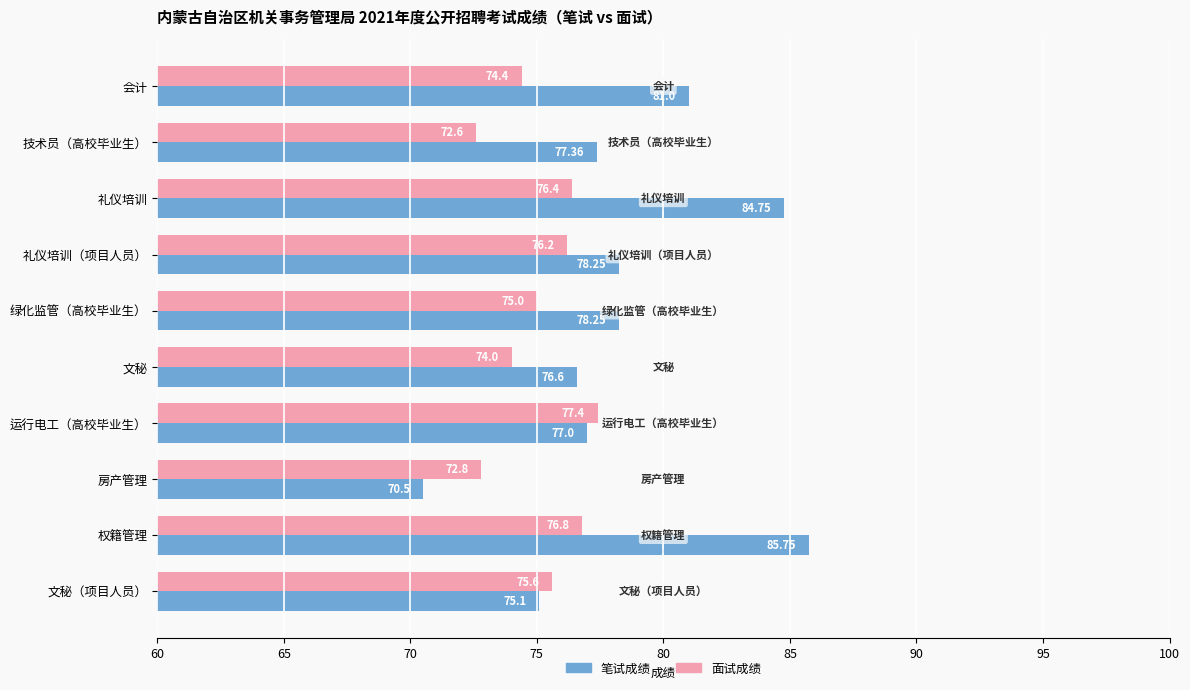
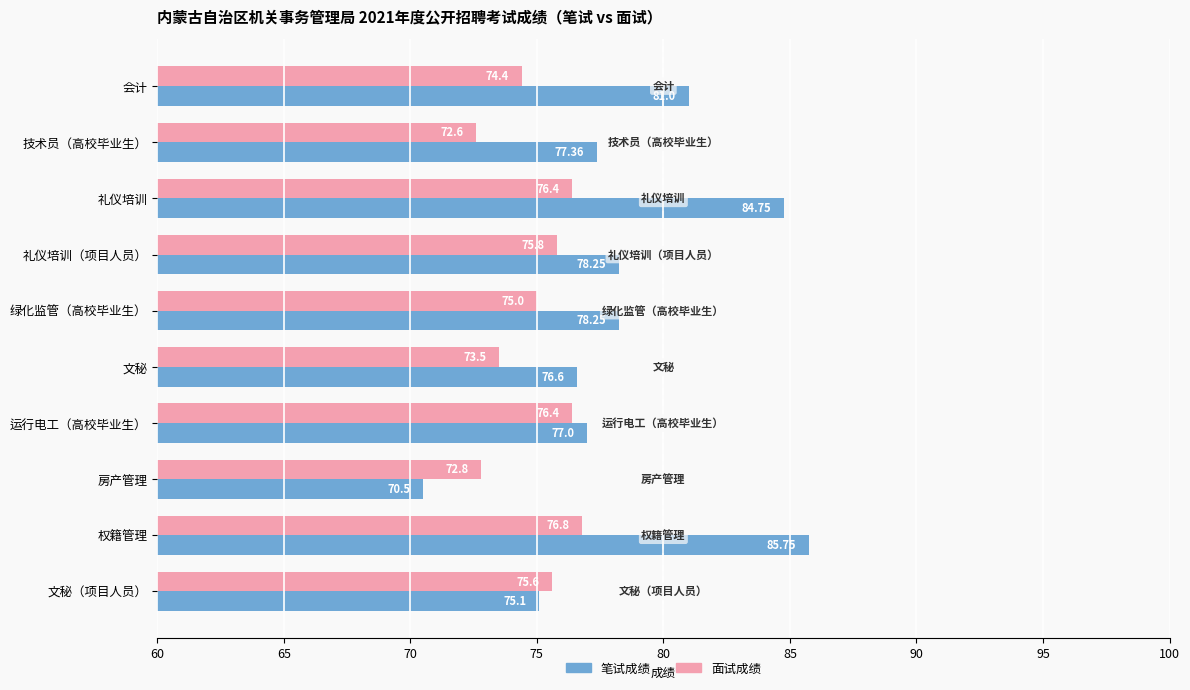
  {
    "笔试成绩": {
      "技术员（高校毕业生）": 77.36,
      "礼仪培训": 84.75,
      "文秘": 76.6,
      "运行电工（高校毕业生）": 77.0,
      "房产管理": 70.5,
      "权籍管理": 85.75,
      "文秘（项目人员）": 75.1
    },
    "面试成绩": {
      "会计": 74.4,
      "技术员（高校毕业生）": 72.6,
      "礼仪培训": 76.4,
-     "礼仪培训（项目人员）": 76.2,
+     "礼仪培训（项目人员）": 75.8,
      "绿化监管（高校毕业生）": 75.0,
-     "文秘": 74.0,
-     "运行电工（高校毕业生）": 77.4,
+     "文秘": 73.5,
+     "运行电工（高校毕业生）": 76.4,
      "房产管理": 72.8,
      "权籍管理": 76.8,
      "文秘（项目人员）": 75.6
    }
  }
